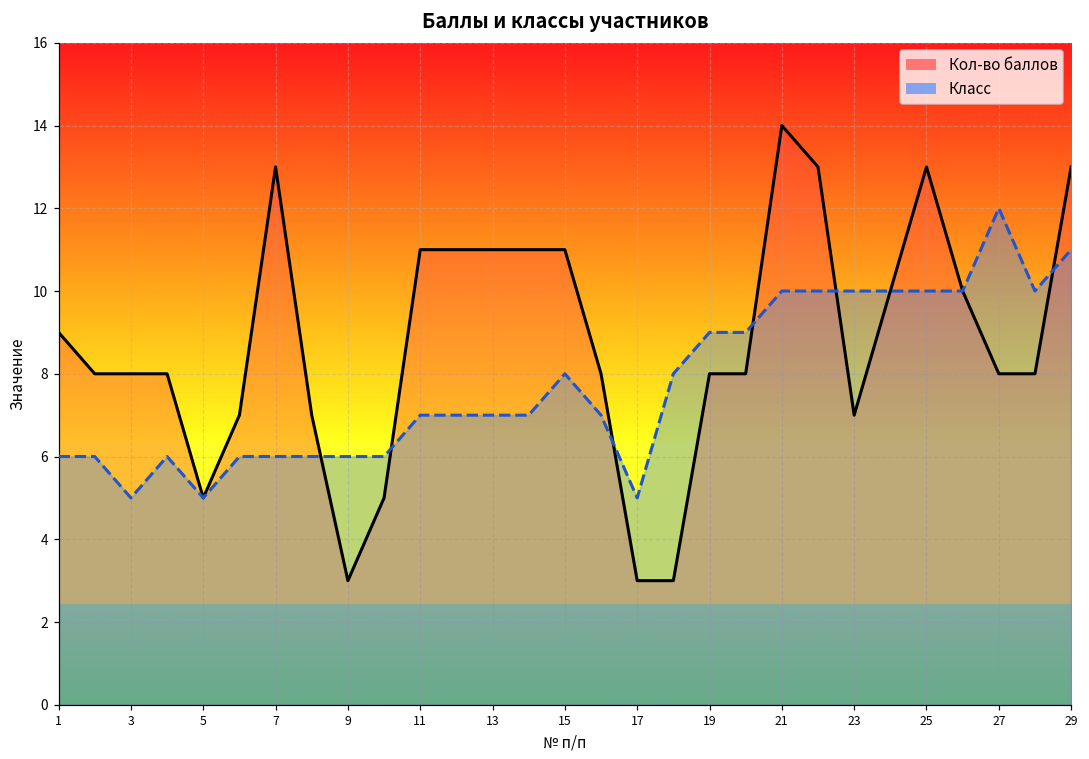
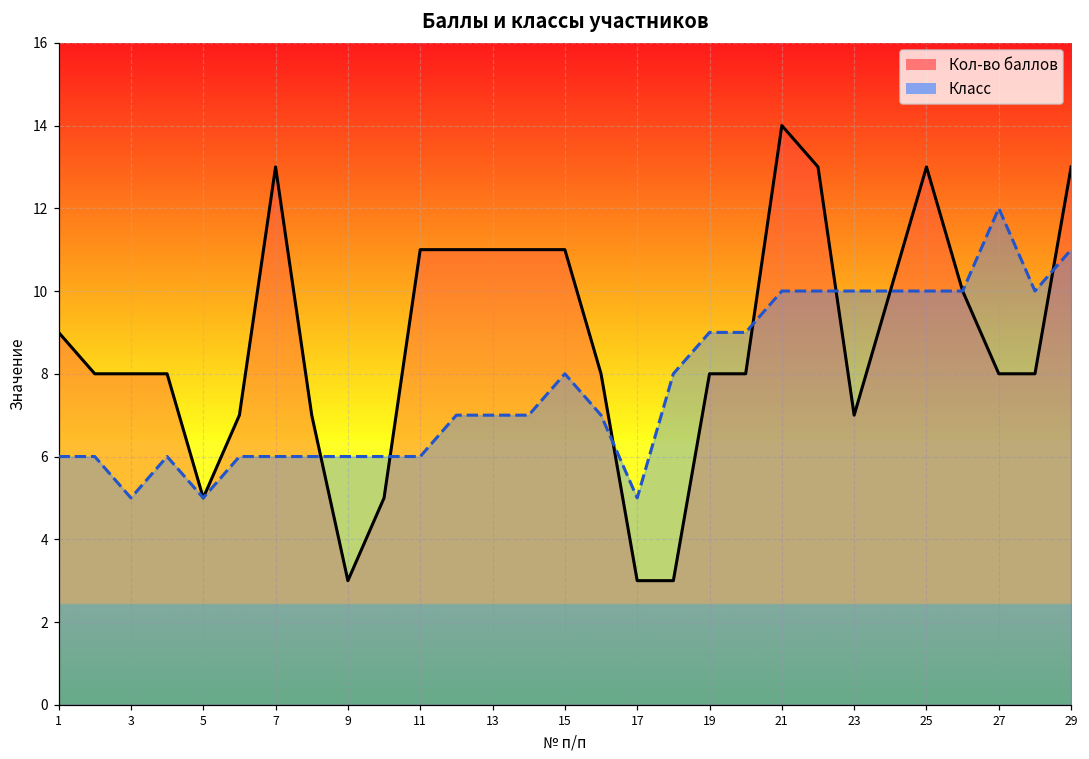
  {
    "Кол-во баллов": {
      "1": 9,
      "3": 8,
      "7": 13,
      "9": 3,
      "11": 11,
      "13": 11,
      "15": 11,
      "17": 3,
      "19": 8,
      "21": 14,
      "23": 7,
      "25": 13,
      "27": 8,
      "29": 13
    },
    "Класс": {
      "1": 6,
      "3": 5,
      "7": 6,
      "9": 6,
-     "11": 7,
+     "11": 6,
      "13": 7,
      "15": 8,
      "17": 5,
      "19": 9,
      "21": 10,
      "23": 10,
      "25": 10,
      "27": 12,
      "29": 11
    }
  }
